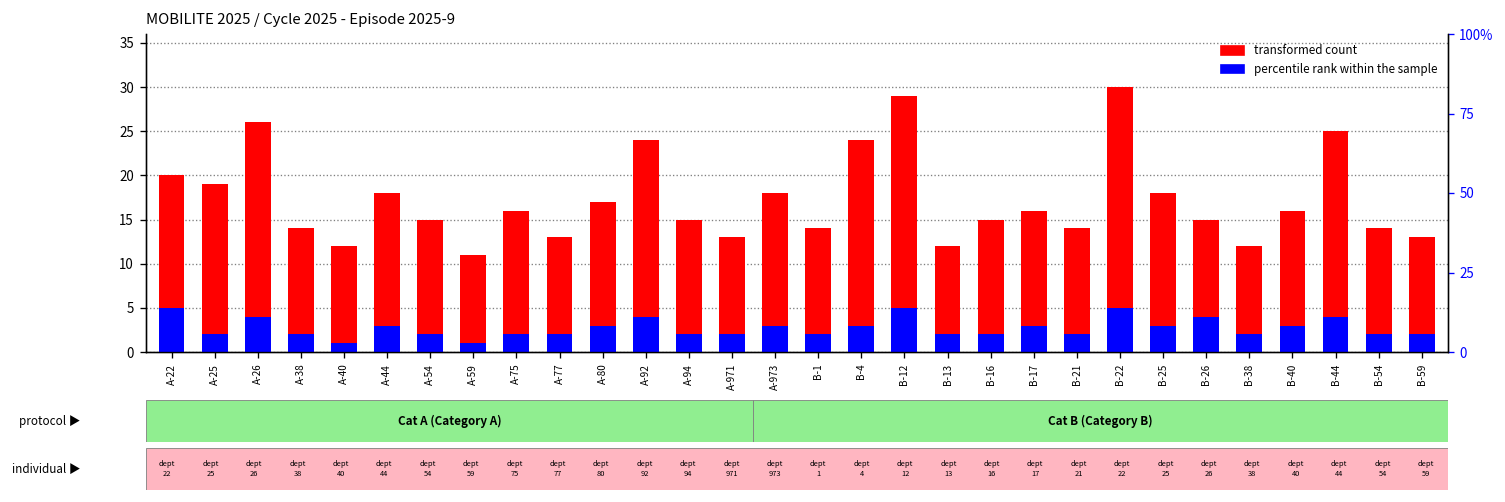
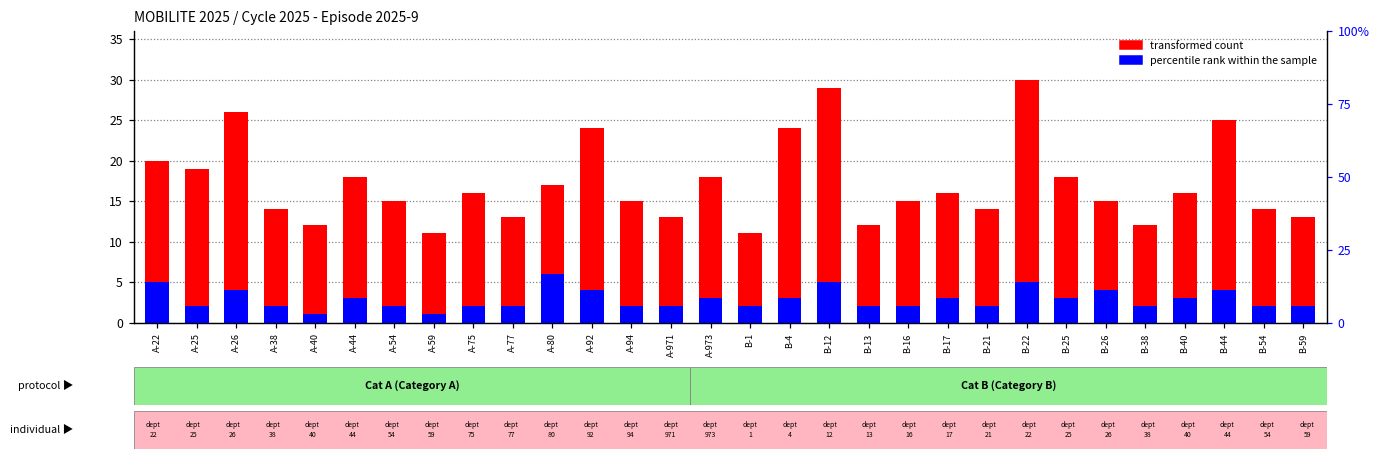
  {
    "transformed count": {
      "A-22": 20,
      "A-25": 19,
      "A-26": 26,
      "A-38": 14,
      "A-40": 12,
      "A-44": 18,
      "A-54": 15,
      "A-59": 11,
      "A-75": 16,
      "A-77": 13,
      "A-80": 17,
      "A-92": 24,
      "A-94": 15,
      "A-971": 13,
      "A-973": 18,
-     "B-1": 14,
+     "B-1": 11,
      "B-4": 24,
      "B-12": 29,
      "B-13": 12,
      "B-16": 15,
      "B-17": 16,
      "B-21": 14,
      "B-22": 30,
      "B-25": 18,
      "B-26": 15,
      "B-38": 12,
      "B-40": 16,
      "B-44": 25,
      "B-54": 14,
      "B-59": 13
    },
    "percentile rank within the sample": {
-     "A-80": 3
+     "A-80": 6
    }
  }
